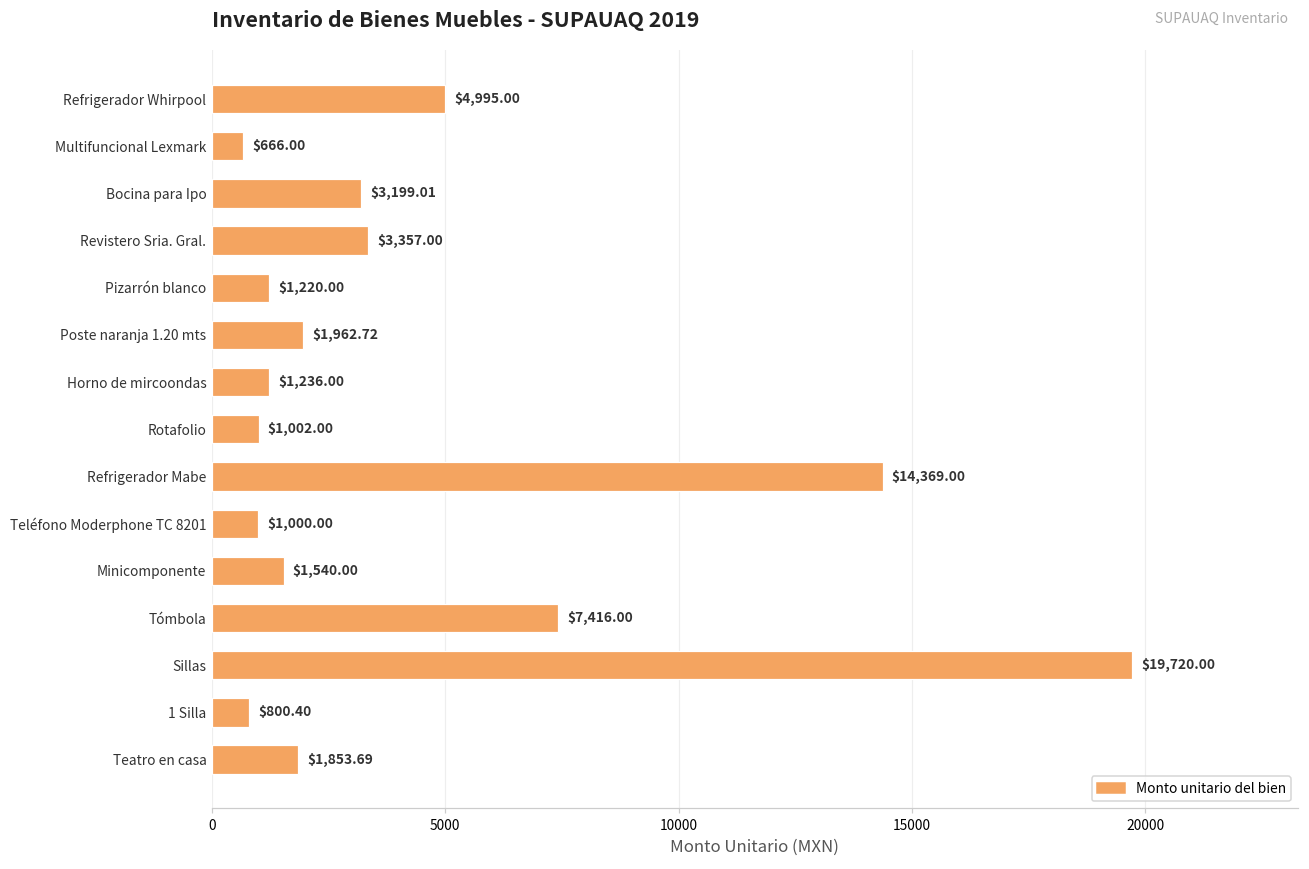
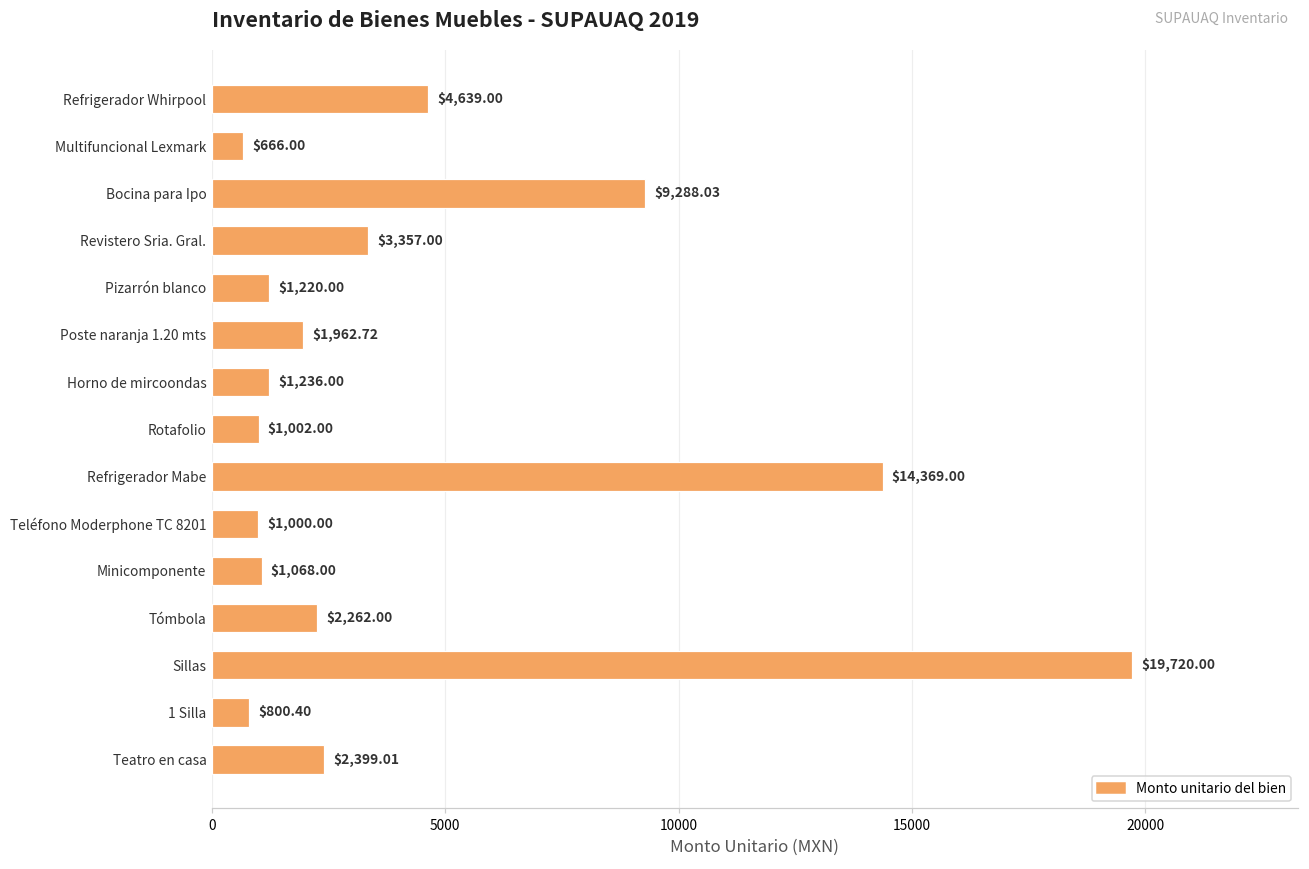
  {
-   "Refrigerador Whirpool": "$4,995.00",
+   "Refrigerador Whirpool": "$4,639.00",
    "Multifuncional Lexmark": "$666.00",
-   "Bocina para Ipo": "$3,199.01",
+   "Bocina para Ipo": "$9,288.03",
    "Revistero Sria. Gral.": "$3,357.00",
    "Pizarrón blanco": "$1,220.00",
    "Poste naranja 1.20 mts": "$1,962.72",
    "Horno de mircoondas": "$1,236.00",
    "Rotafolio": "$1,002.00",
    "Refrigerador Mabe": "$14,369.00",
    "Teléfono Moderphone TC 8201": "$1,000.00",
-   "Minicomponente": "$1,540.00",
-   "Tómbola": "$7,416.00",
+   "Minicomponente": "$1,068.00",
+   "Tómbola": "$2,262.00",
    "Sillas": "$19,720.00",
    "1 Silla": "$800.40",
-   "Teatro en casa": "$1,853.69"
+   "Teatro en casa": "$2,399.01"
  }
